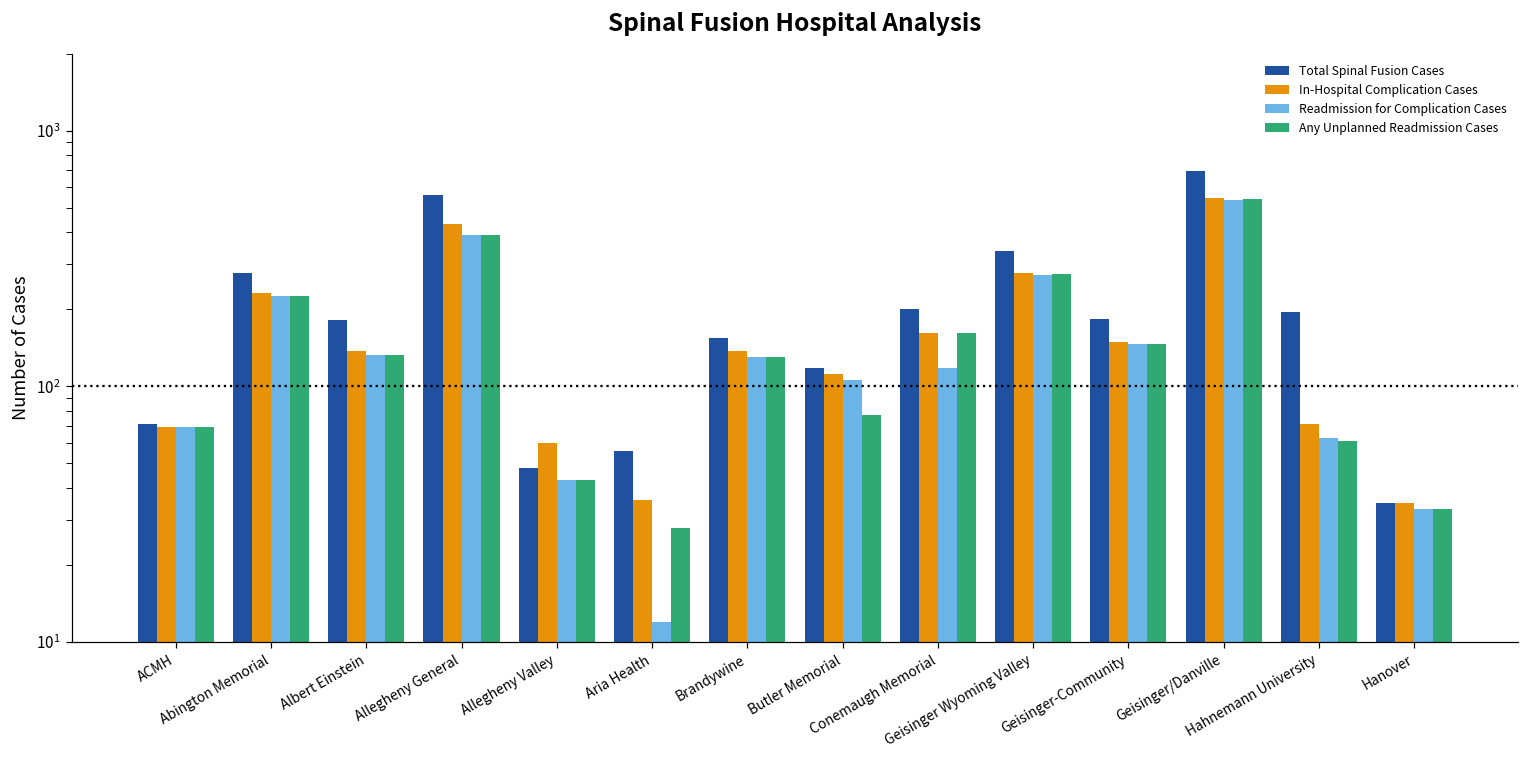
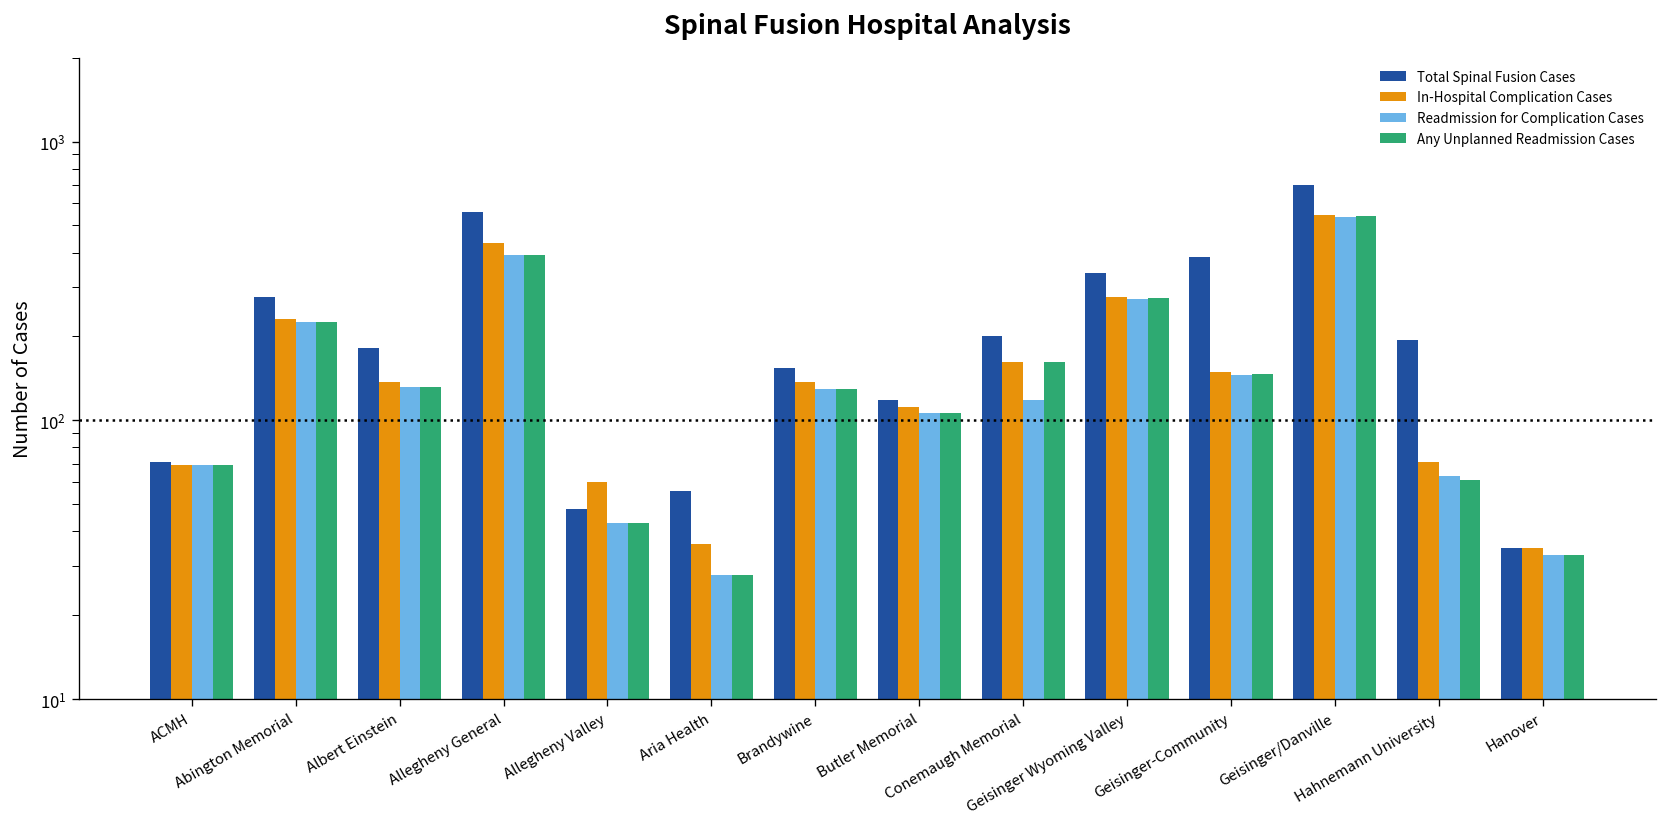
  {
    "Total Spinal Fusion Cases": {
      "ACMH": 71,
      "Abington Memorial": 280,
      "Albert Einstein": 180,
      "Allegheny General": 560,
      "Allegheny Valley": 48,
      "Aria Health": 56,
      "Brandywine": 150,
      "Butler Memorial": 120,
      "Conemaugh Memorial": 200,
      "Geisinger Wyoming Valley": 340,
-     "Geisinger-Community": 180,
+     "Geisinger-Community": 390,
      "Geisinger/Danville": 700,
      "Hahnemann University": 200,
      "Hanover": 35
    },
    "In-Hospital Complication Cases": {
      "ACMH": 69,
      "Abington Memorial": 230,
      "Albert Einstein": 140,
      "Allegheny General": 430,
      "Allegheny Valley": 60,
      "Aria Health": 36,
      "Brandywine": 140,
      "Butler Memorial": 110,
      "Conemaugh Memorial": 160,
      "Geisinger Wyoming Valley": 280,
      "Geisinger-Community": 150,
      "Geisinger/Danville": 550,
      "Hahnemann University": 71,
      "Hanover": 35
    },
    "Readmission for Complication Cases": {
      "ACMH": 69,
      "Abington Memorial": 230,
      "Albert Einstein": 130,
      "Allegheny General": 390,
      "Allegheny Valley": 43,
-     "Aria Health": 12,
+     "Aria Health": 28,
      "Brandywine": 130,
      "Butler Memorial": 110,
      "Conemaugh Memorial": 120,
      "Geisinger Wyoming Valley": 270,
      "Geisinger-Community": 150,
      "Geisinger/Danville": 540,
      "Hahnemann University": 63,
      "Hanover": 33
    },
    "Any Unplanned Readmission Cases": {
      "ACMH": 69,
      "Abington Memorial": 230,
      "Albert Einstein": 130,
      "Allegheny General": 390,
      "Allegheny Valley": 43,
      "Aria Health": 28,
      "Brandywine": 130,
-     "Butler Memorial": 77,
+     "Butler Memorial": 110,
      "Conemaugh Memorial": 160,
      "Geisinger Wyoming Valley": 280,
      "Geisinger-Community": 150,
      "Geisinger/Danville": 540,
      "Hahnemann University": 61,
      "Hanover": 33
    }
  }
